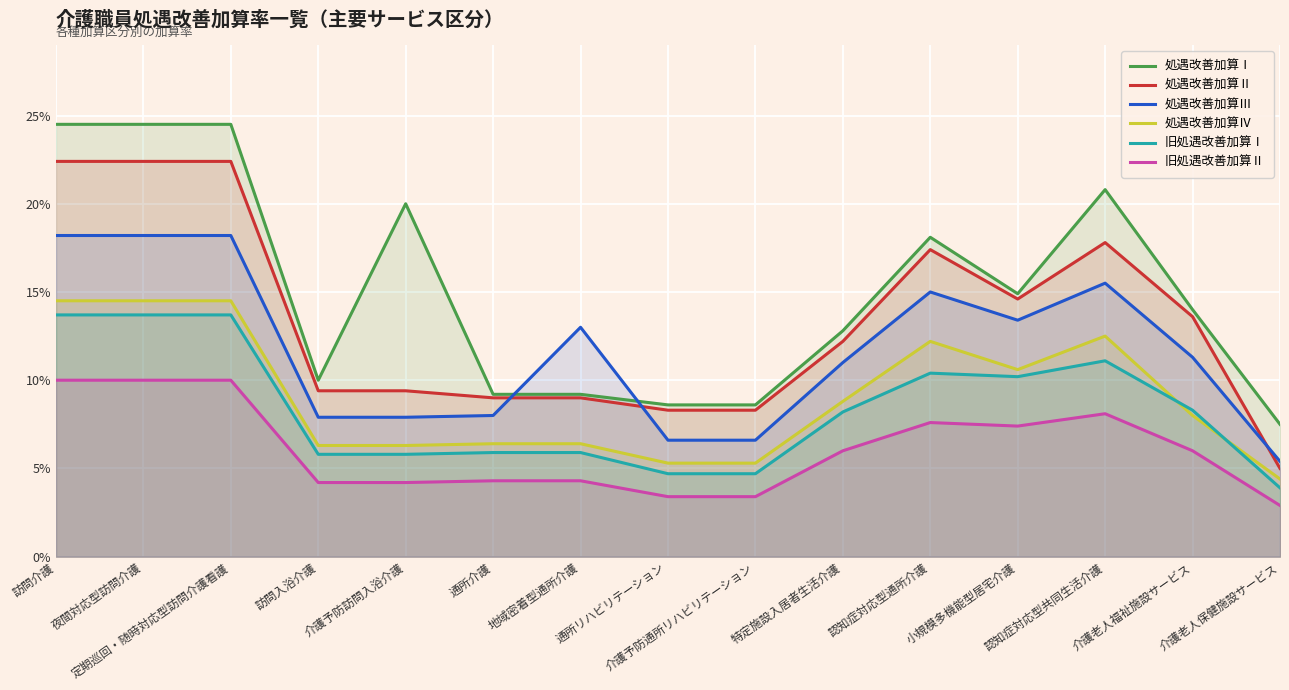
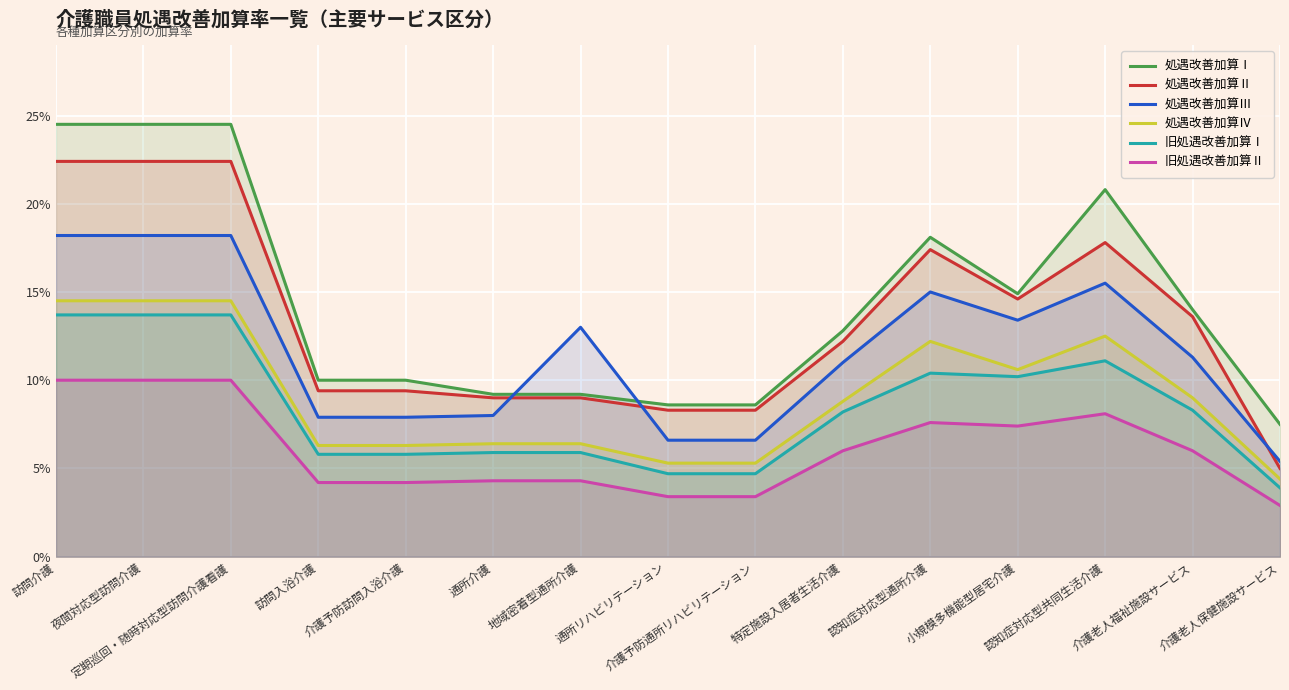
  {
    "処遇改善加算Ⅰ": {
      "訪問介護": "24.5%",
      "夜間対応型訪問介護": "24.5%",
      "定期巡回・随時対応型訪問介護看護": "24.5%",
      "訪問入浴介護": "10.0%",
-     "介護予防訪問入浴介護": "20.0%",
+     "介護予防訪問入浴介護": "10.0%",
      "通所介護": "9.2%",
      "地域密着型通所介護": "9.2%",
      "通所リハビリテーション": "8.6%",
      "介護予防通所リハビリテーション": "8.6%",
      "特定施設入居者生活介護": "12.8%",
      "認知症対応型通所介護": "18.1%",
      "小規模多機能型居宅介護": "14.9%",
      "認知症対応型共同生活介護": "20.8%",
      "介護老人福祉施設サービス": "14.0%",
      "介護老人保健施設サービス": "7.5%"
    },
    "処遇改善加算Ⅱ": {
      "訪問介護": "22.4%",
      "夜間対応型訪問介護": "22.4%",
      "定期巡回・随時対応型訪問介護看護": "22.4%",
      "訪問入浴介護": "9.4%",
      "介護予防訪問入浴介護": "9.4%",
      "通所介護": "9.0%",
      "地域密着型通所介護": "9.0%",
      "通所リハビリテーション": "8.3%",
      "介護予防通所リハビリテーション": "8.3%",
      "特定施設入居者生活介護": "12.2%",
      "認知症対応型通所介護": "17.4%",
      "小規模多機能型居宅介護": "14.6%",
      "認知症対応型共同生活介護": "17.8%",
      "介護老人福祉施設サービス": "13.6%",
      "介護老人保健施設サービス": "5.0%"
    },
    "処遇改善加算Ⅲ": {
      "訪問介護": "18.2%",
      "夜間対応型訪問介護": "18.2%",
      "定期巡回・随時対応型訪問介護看護": "18.2%",
      "訪問入浴介護": "7.9%",
      "介護予防訪問入浴介護": "7.9%",
      "通所介護": "8.0%",
      "地域密着型通所介護": "13.0%",
      "通所リハビリテーション": "6.6%",
      "介護予防通所リハビリテーション": "6.6%",
      "特定施設入居者生活介護": "11.0%",
      "認知症対応型通所介護": "15.0%",
      "小規模多機能型居宅介護": "13.4%",
      "認知症対応型共同生活介護": "15.5%",
      "介護老人福祉施設サービス": "11.3%",
      "介護老人保健施設サービス": "5.4%"
    },
    "処遇改善加算Ⅳ": {
      "訪問介護": "14.5%",
      "夜間対応型訪問介護": "14.5%",
      "定期巡回・随時対応型訪問介護看護": "14.5%",
      "訪問入浴介護": "6.3%",
      "介護予防訪問入浴介護": "6.3%",
      "通所介護": "6.4%",
      "地域密着型通所介護": "6.4%",
      "通所リハビリテーション": "5.3%",
      "介護予防通所リハビリテーション": "5.3%",
      "特定施設入居者生活介護": "8.8%",
      "認知症対応型通所介護": "12.2%",
      "小規模多機能型居宅介護": "10.6%",
      "認知症対応型共同生活介護": "12.5%",
-     "介護老人福祉施設サービス": "8.0%",
+     "介護老人福祉施設サービス": "9.0%",
      "介護老人保健施設サービス": "4.4%"
    },
    "旧処遇改善加算Ⅰ": {
      "訪問介護": "13.7%",
      "夜間対応型訪問介護": "13.7%",
      "定期巡回・随時対応型訪問介護看護": "13.7%",
      "訪問入浴介護": "5.8%",
      "介護予防訪問入浴介護": "5.8%",
      "通所介護": "5.9%",
      "地域密着型通所介護": "5.9%",
      "通所リハビリテーション": "4.7%",
      "介護予防通所リハビリテーション": "4.7%",
      "特定施設入居者生活介護": "8.2%",
      "認知症対応型通所介護": "10.4%",
      "小規模多機能型居宅介護": "10.2%",
      "認知症対応型共同生活介護": "11.1%",
      "介護老人福祉施設サービス": "8.3%",
      "介護老人保健施設サービス": "3.9%"
    },
    "旧処遇改善加算Ⅱ": {
      "訪問介護": "10.0%",
      "夜間対応型訪問介護": "10.0%",
      "定期巡回・随時対応型訪問介護看護": "10.0%",
      "訪問入浴介護": "4.2%",
      "介護予防訪問入浴介護": "4.2%",
      "通所介護": "4.3%",
      "地域密着型通所介護": "4.3%",
      "通所リハビリテーション": "3.4%",
      "介護予防通所リハビリテーション": "3.4%",
      "特定施設入居者生活介護": "6.0%",
      "認知症対応型通所介護": "7.6%",
      "小規模多機能型居宅介護": "7.4%",
      "認知症対応型共同生活介護": "8.1%",
      "介護老人福祉施設サービス": "6.0%",
      "介護老人保健施設サービス": "2.9%"
    }
  }
